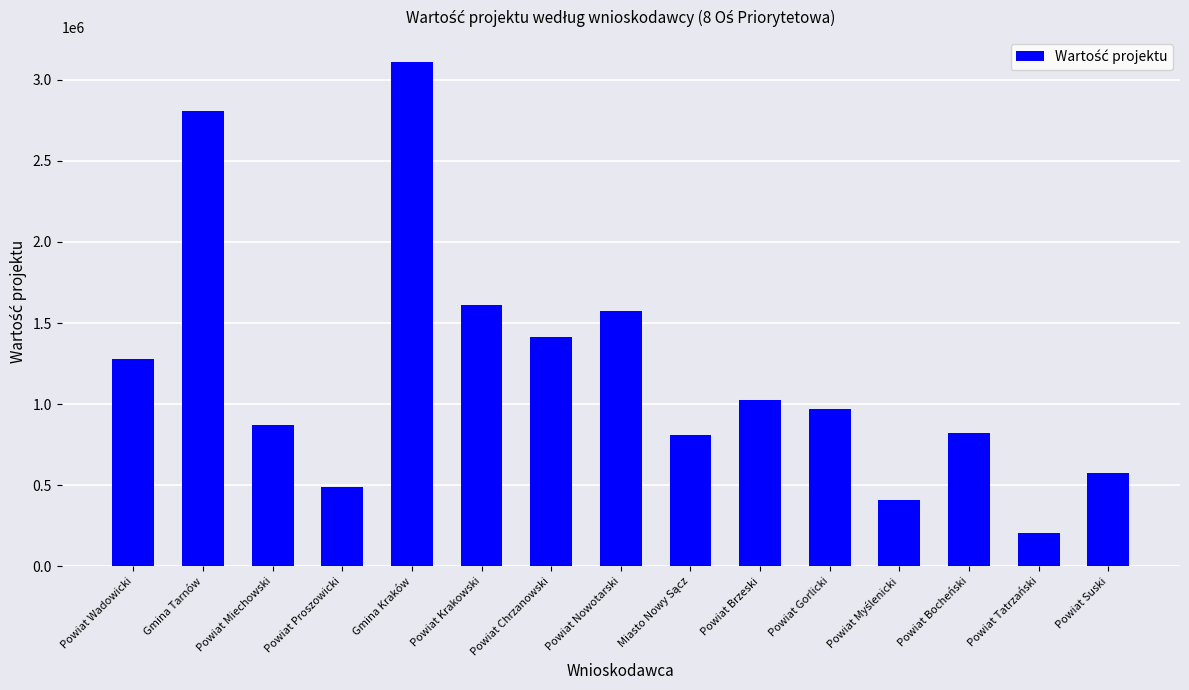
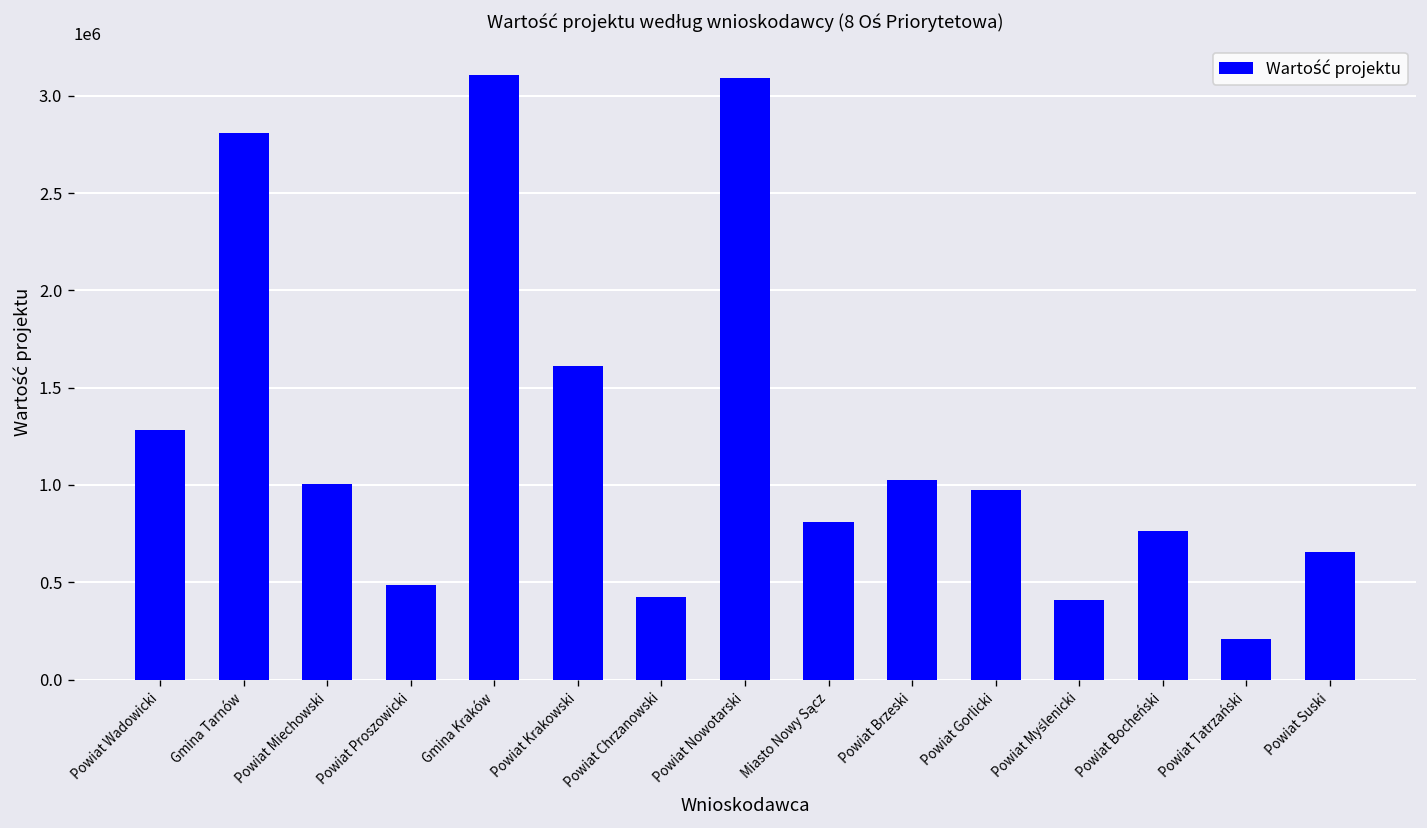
  {
    "Powiat Wadowicki": 1280000,
    "Gmina Tarnów": 2810000,
-   "Powiat Miechowski": 870000,
+   "Powiat Miechowski": 1010000,
    "Powiat Proszowicki": 490000,
    "Gmina Kraków": 3110000,
    "Powiat Krakowski": 1610000,
-   "Powiat Chrzanowski": 1420000,
-   "Powiat Nowotarski": 1570000,
+   "Powiat Chrzanowski": 420000,
+   "Powiat Nowotarski": 3090000,
    "Miasto Nowy Sącz": 810000,
    "Powiat Brzeski": 1020000,
    "Powiat Gorlicki": 970000,
    "Powiat Myślenicki": 410000,
-   "Powiat Bocheński": 820000,
+   "Powiat Bocheński": 760000,
    "Powiat Tatrzański": 210000,
-   "Powiat Suski": 580000
+   "Powiat Suski": 650000
  }
